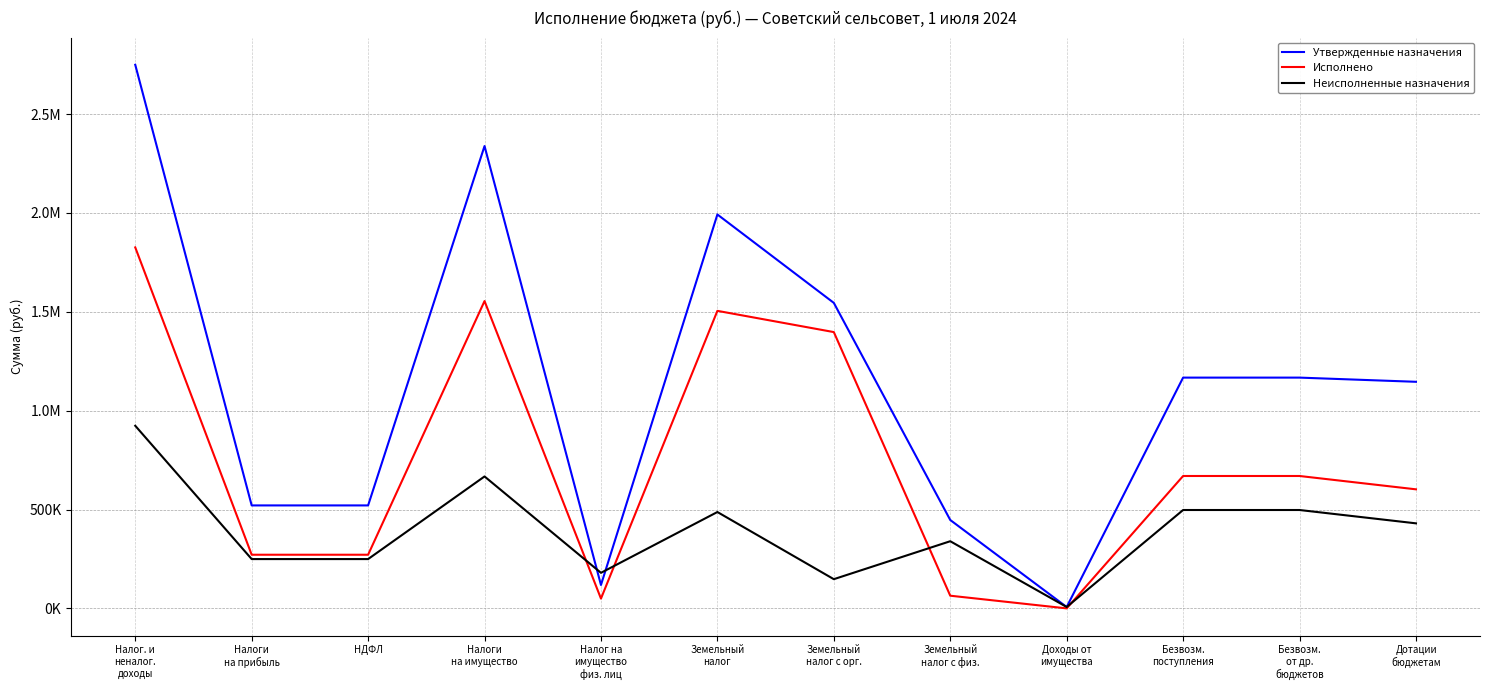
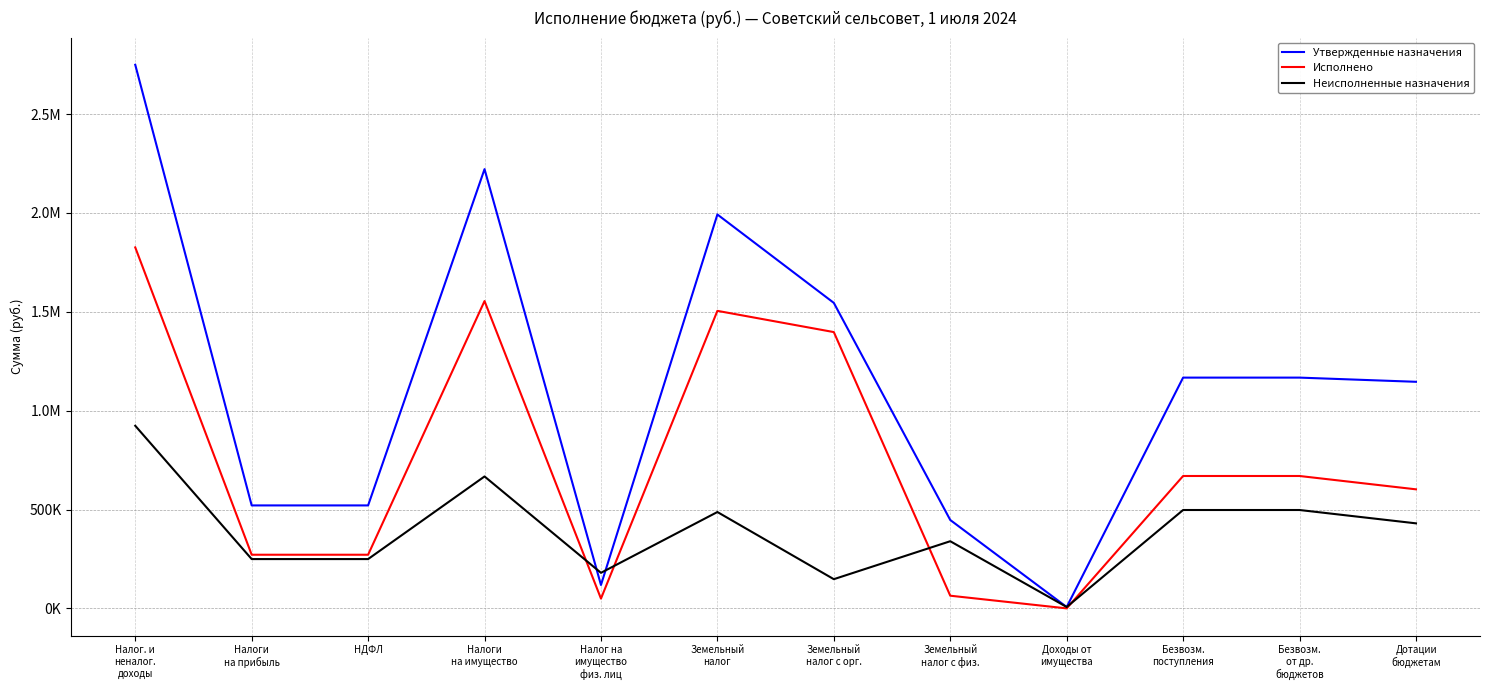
  {
    "Утвержденные назначения": {
      "Налог. и неналог. доходы": 2750000,
      "Налоги на прибыль": 520000,
      "НДФЛ": 520000,
-     "Налоги на имущество": 2340000,
+     "Налоги на имущество": 2220000,
      "Налог на имущество физ. лиц": 120000,
      "Земельный налог": 1990000,
      "Земельный налог с орг.": 1550000,
      "Земельный налог с физ.": 450000,
      "Безвозм. поступления": 1170000,
      "Безвозм. от др. бюджетов": 1170000,
      "Дотации бюджетам": 1150000
    },
    "Исполнено": {
      "Налог. и неналог. доходы": 1830000,
      "Налоги на прибыль": 270000,
      "НДФЛ": 270000,
      "Налоги на имущество": 1550000,
      "Налог на имущество физ. лиц": 50000,
      "Земельный налог": 1500000,
      "Земельный налог с орг.": 1400000,
      "Земельный налог с физ.": 60000,
      "Безвозм. поступления": 670000,
      "Безвозм. от др. бюджетов": 670000,
      "Дотации бюджетам": 600000
    },
    "Неисполненные назначения": {
      "Налог. и неналог. доходы": 920000,
      "Налоги на прибыль": 250000,
      "НДФЛ": 250000,
      "Налоги на имущество": 670000,
      "Налог на имущество физ. лиц": 180000,
      "Земельный налог": 490000,
      "Земельный налог с орг.": 150000,
      "Земельный налог с физ.": 340000,
      "Безвозм. поступления": 500000,
      "Безвозм. от др. бюджетов": 500000,
      "Дотации бюджетам": 430000
    }
  }
